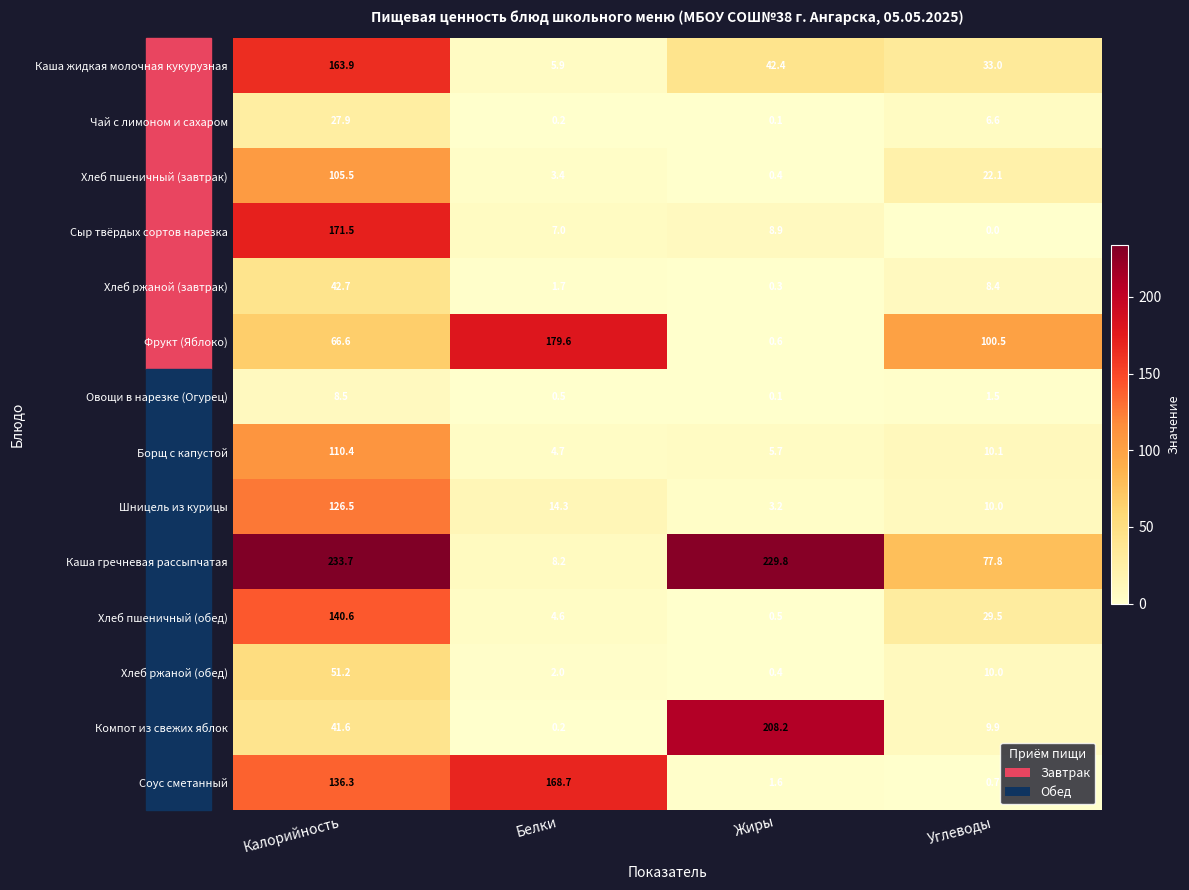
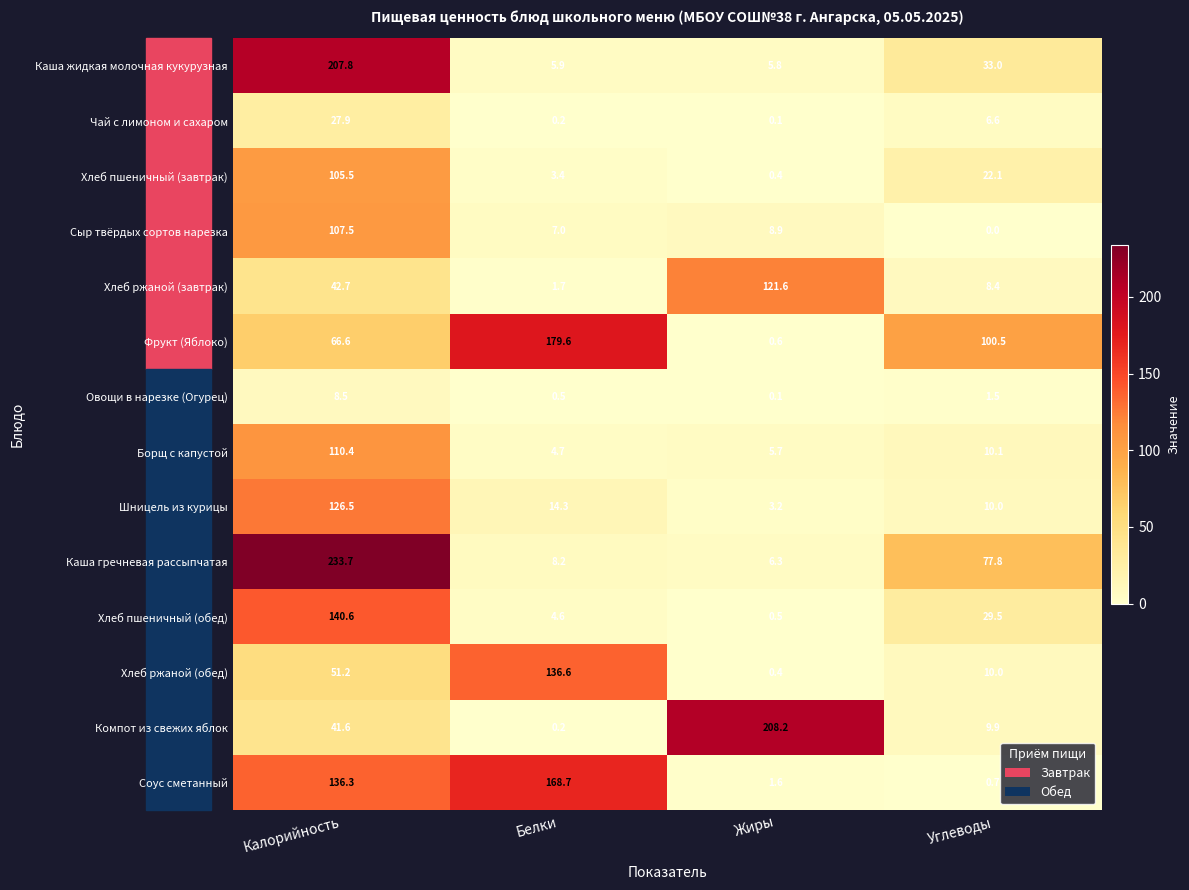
  {
    "Каша жидкая молочная кукурузная": {
-     "Калорийность": 163.9,
+     "Калорийность": 207.8,
      "Белки": 5.9,
-     "Жиры": 42.4,
+     "Жиры": 5.8,
      "Углеводы": 33.0
    },
    "Чай с лимоном и сахаром": {
      "Калорийность": 27.9,
      "Белки": 0.2,
      "Жиры": 0.1,
      "Углеводы": 6.6
    },
    "Хлеб пшеничный (завтрак)": {
      "Калорийность": 105.5,
      "Белки": 3.4,
      "Жиры": 0.4,
      "Углеводы": 22.1
    },
    "Сыр твёрдых сортов нарезка": {
-     "Калорийность": 171.5,
+     "Калорийность": 107.5,
      "Белки": 7.0,
      "Жиры": 8.9,
      "Углеводы": 0.0
    },
    "Хлеб ржаной (завтрак)": {
      "Калорийность": 42.7,
      "Белки": 1.7,
-     "Жиры": 0.3,
+     "Жиры": 121.6,
      "Углеводы": 8.4
    },
    "Фрукт (Яблоко)": {
      "Калорийность": 66.6,
      "Белки": 179.6,
      "Жиры": 0.6,
      "Углеводы": 100.5
    },
    "Овощи в нарезке (Огурец)": {
      "Калорийность": 8.5,
      "Белки": 0.5,
      "Жиры": 0.1,
      "Углеводы": 1.5
    },
    "Борщ с капустой": {
      "Калорийность": 110.4,
      "Белки": 4.7,
      "Жиры": 5.7,
      "Углеводы": 10.1
    },
    "Шницель из курицы": {
      "Калорийность": 126.5,
      "Белки": 14.3,
      "Жиры": 3.2,
      "Углеводы": 10.0
    },
    "Каша гречневая рассыпчатая": {
      "Калорийность": 233.7,
      "Белки": 8.2,
-     "Жиры": 229.8,
+     "Жиры": 6.3,
      "Углеводы": 77.8
    },
    "Хлеб пшеничный (обед)": {
      "Калорийность": 140.6,
      "Белки": 4.6,
      "Жиры": 0.5,
      "Углеводы": 29.5
    },
    "Хлеб ржаной (обед)": {
      "Калорийность": 51.2,
-     "Белки": 2.0,
+     "Белки": 136.6,
      "Жиры": 0.4,
      "Углеводы": 10.0
    },
    "Компот из свежих яблок": {
      "Калорийность": 41.6,
      "Белки": 0.2,
      "Жиры": 208.2,
      "Углеводы": 9.9
    },
    "Соус сметанный": {
      "Калорийность": 136.3,
      "Белки": 168.7,
      "Жиры": 1.6
    }
  }
